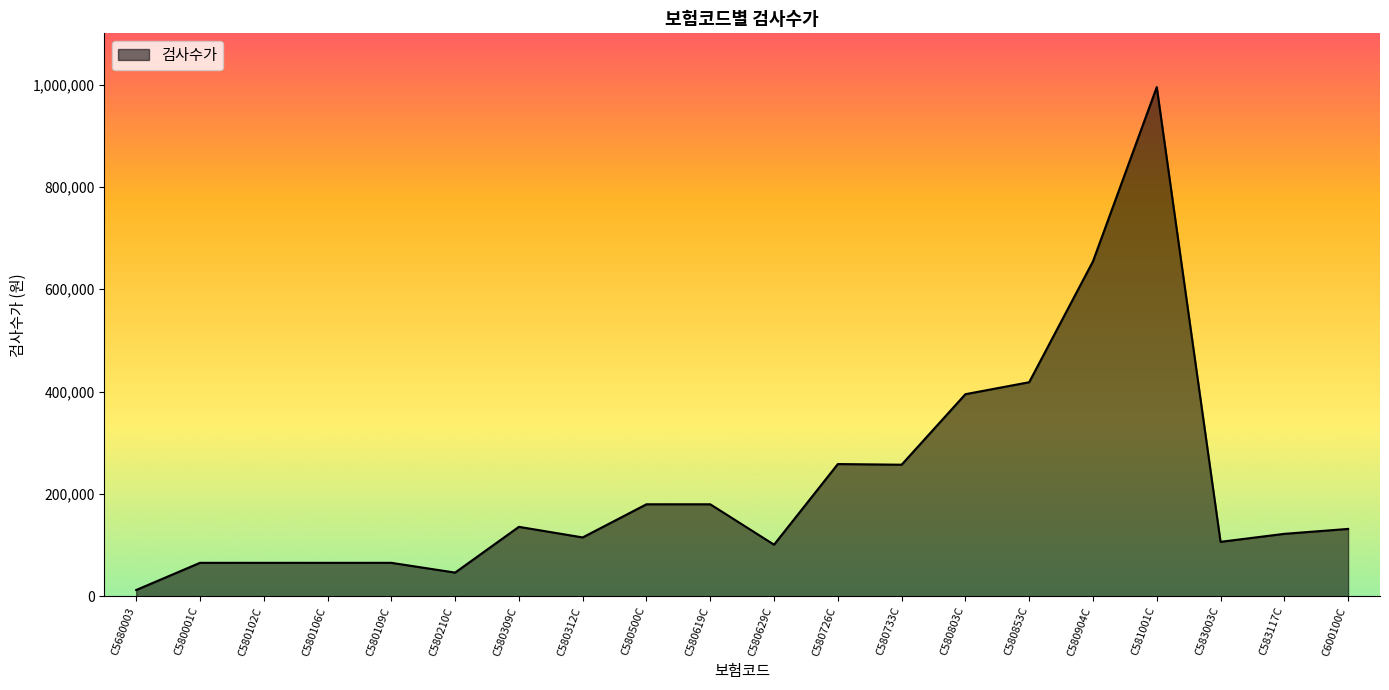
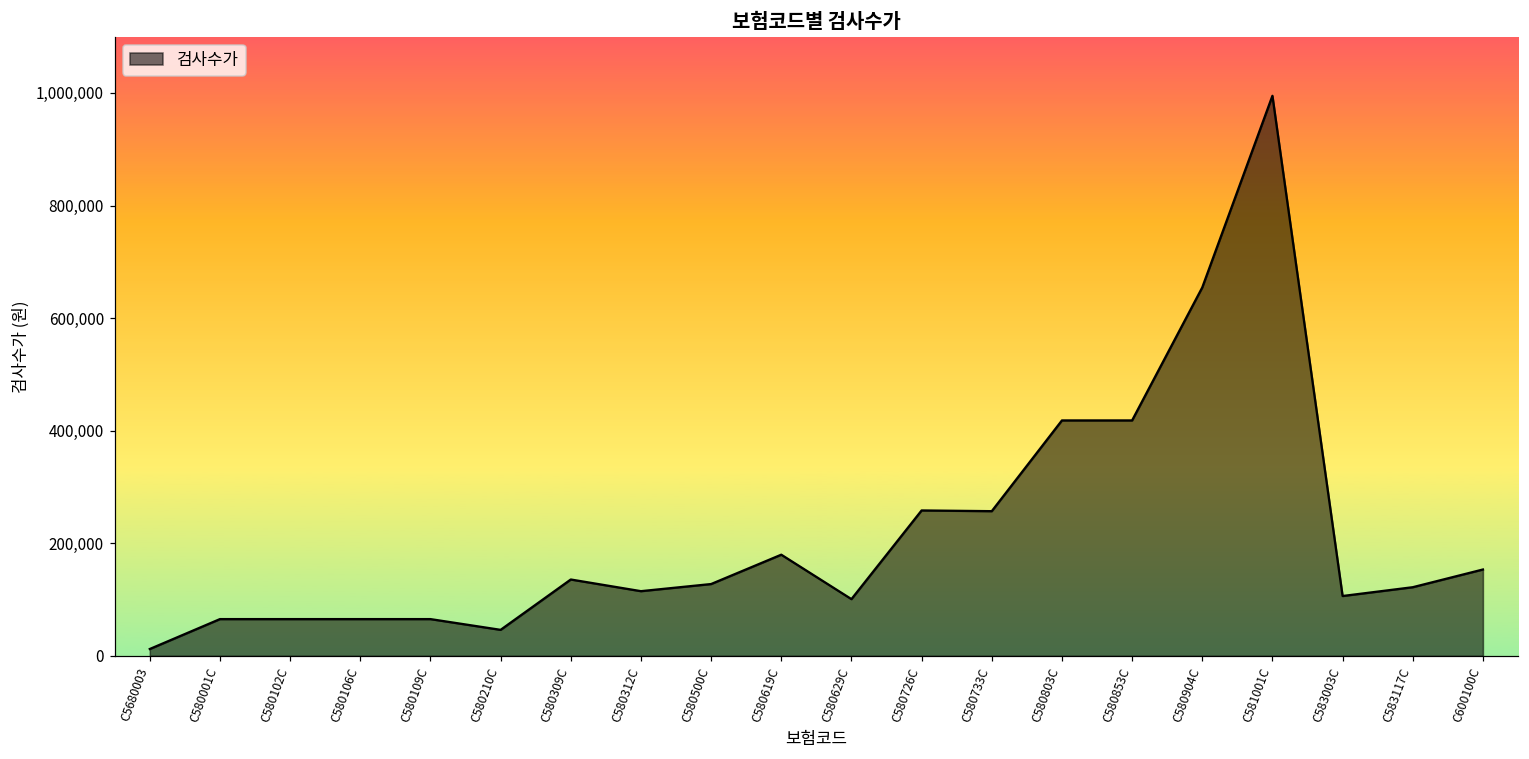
  {
    "C5680003": "10,000",
    "C580001C": "70,000",
    "C580102C": "70,000",
    "C580106C": "70,000",
    "C580109C": "70,000",
    "C580210C": "50,000",
    "C580309C": "140,000",
    "C580312C": "110,000",
-   "C580500C": "180,000",
+   "C580500C": "130,000",
    "C580619C": "180,000",
    "C580629C": "100,000",
    "C580726C": "260,000",
    "C580733C": "260,000",
-   "C580803C": "390,000",
+   "C580803C": "420,000",
    "C580853C": "420,000",
    "C580904C": "650,000",
    "C581001C": "990,000",
    "C583003C": "110,000",
    "C583117C": "120,000",
-   "C600100C": "130,000"
+   "C600100C": "150,000"
  }
